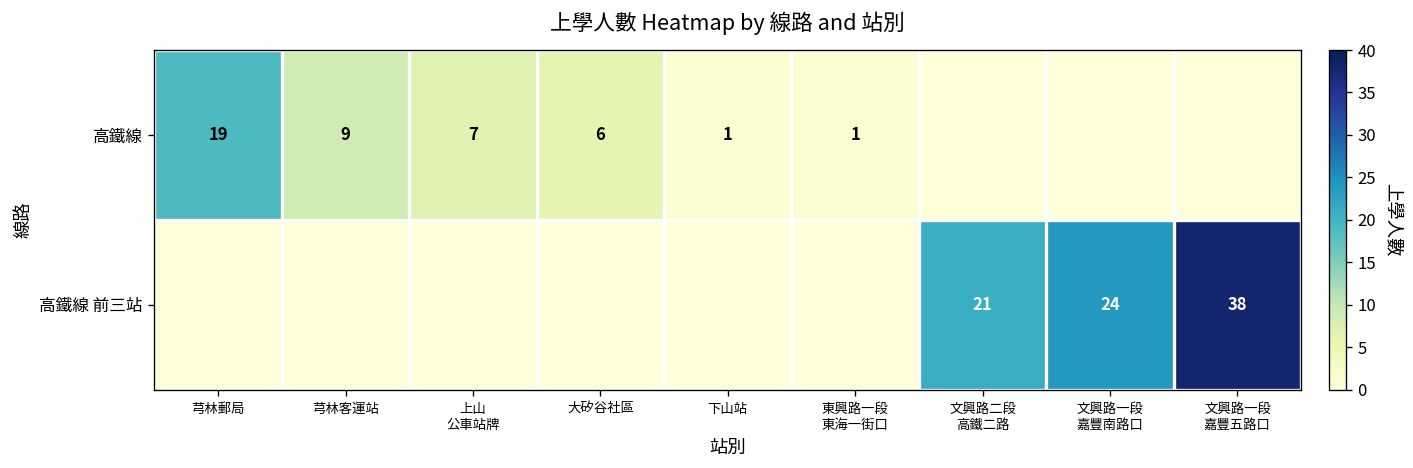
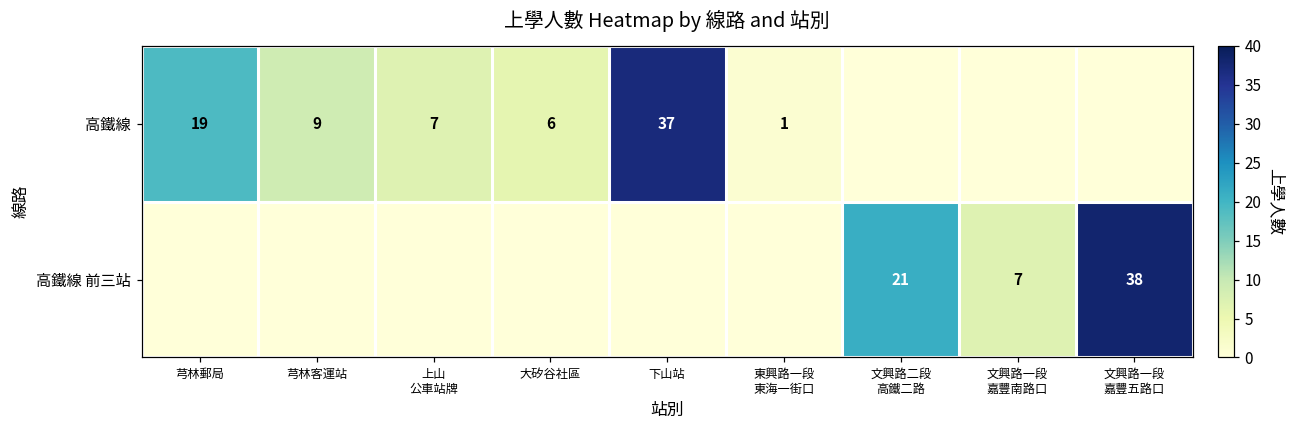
  {
    "高鐵線": {
      "芎林郵局": 19,
      "芎林客運站": 9,
      "上山 公車站牌": 7,
      "大矽谷社區": 6,
-     "下山站": 1,
+     "下山站": 37,
      "東興路一段 東海一街口": 1
    },
    "高鐵線 前三站": {
      "文興路二段 高鐵二路": 21,
-     "文興路一段 嘉豐南路口": 24,
+     "文興路一段 嘉豐南路口": 7,
      "文興路一段 嘉豐五路口": 38
    }
  }
